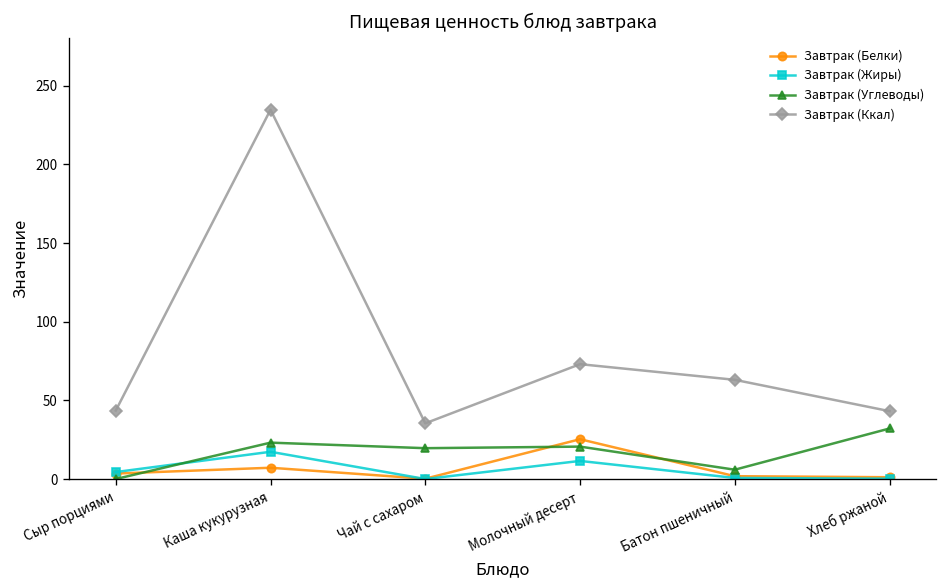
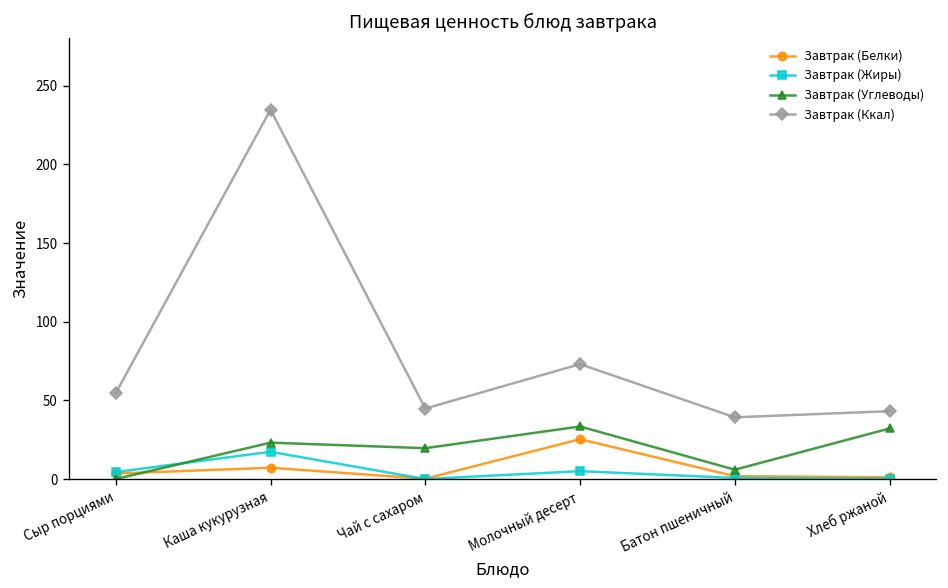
  {
    "Завтрак (Белки)": {
      "Каша кукурузная": 7,
      "Молочный десерт": 25
    },
    "Завтрак (Жиры)": {
      "Каша кукурузная": 17,
-     "Молочный десерт": 12
+     "Молочный десерт": 5
    },
    "Завтрак (Углеводы)": {
      "Сыр порциями": 0,
      "Каша кукурузная": 23,
      "Чай с сахаром": 20,
-     "Молочный десерт": 21,
+     "Молочный десерт": 33,
      "Батон пшеничный": 6,
      "Хлеб ржаной": 32
    },
    "Завтрак (Ккал)": {
-     "Сыр порциями": 44,
+     "Сыр порциями": 55,
      "Каша кукурузная": 235,
-     "Чай с сахаром": 35,
+     "Чай с сахаром": 45,
      "Молочный десерт": 73,
-     "Батон пшеничный": 63,
+     "Батон пшеничный": 39,
      "Хлеб ржаной": 43
    }
  }
